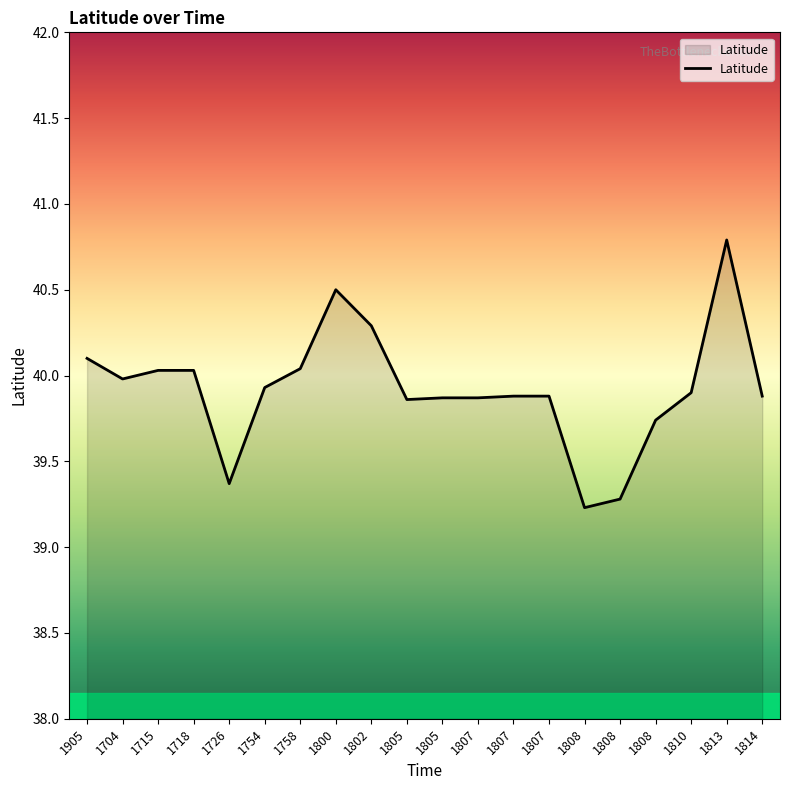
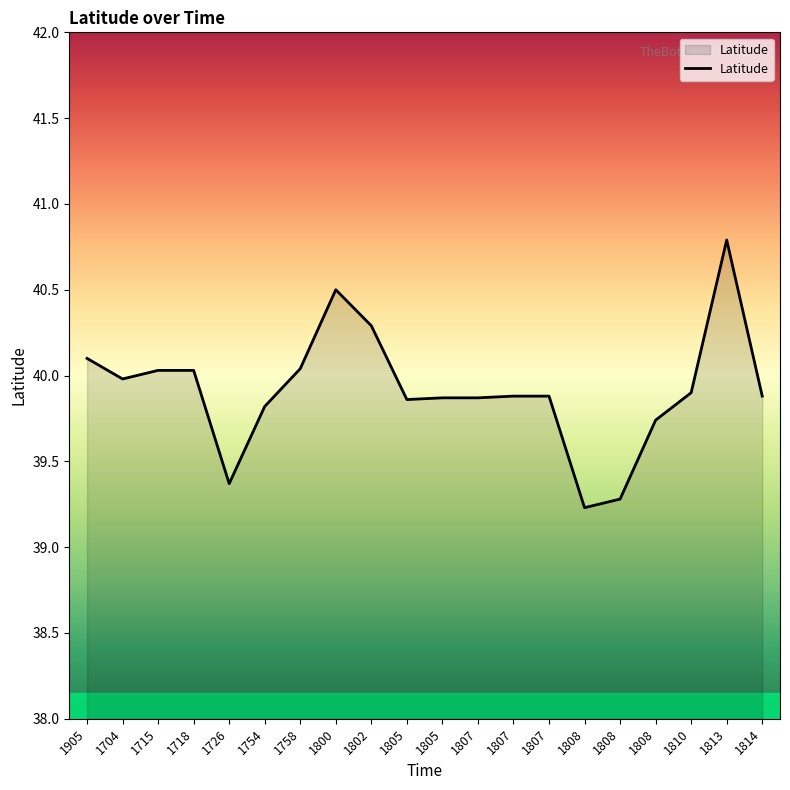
  {
    "1905": 40.10,
    "1704": 39.98,
    "1715": 40.03,
    "1718": 40.03,
    "1726": 39.37,
-   "1754": 39.93,
+   "1754": 39.82,
    "1758": 40.04,
    "1800": 40.50,
    "1802": 40.29,
    "1810": 39.90,
    "1813": 40.79,
    "1814": 39.88
  }
